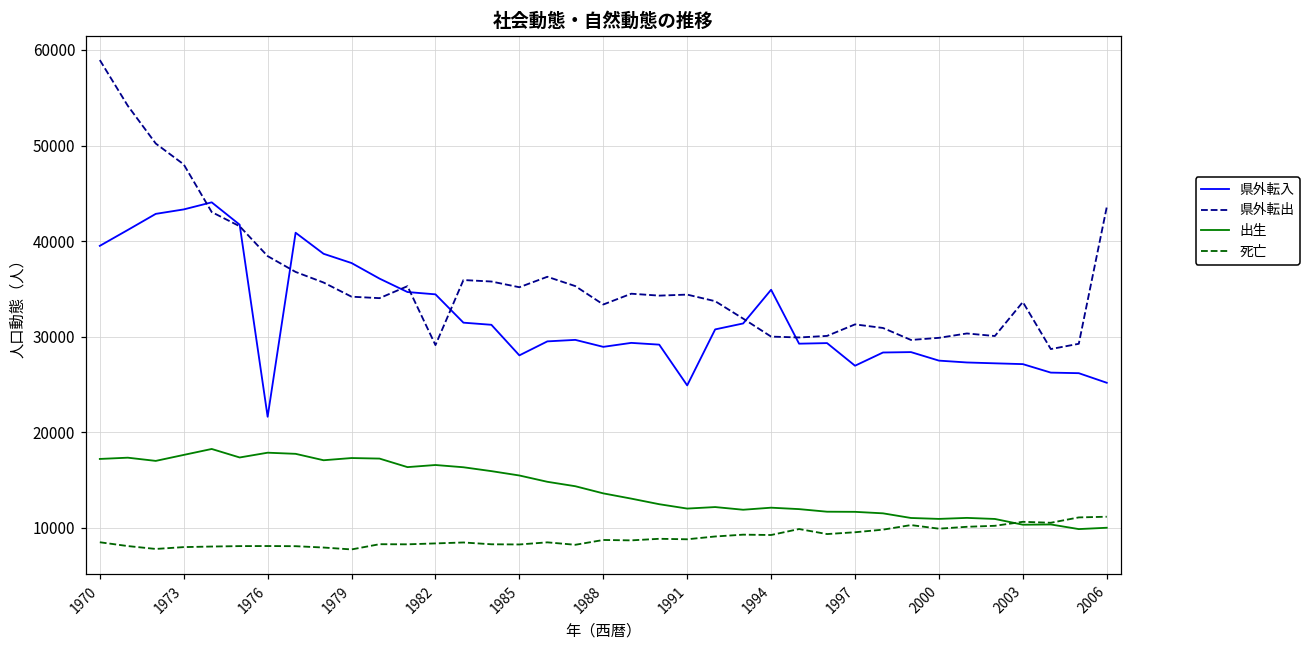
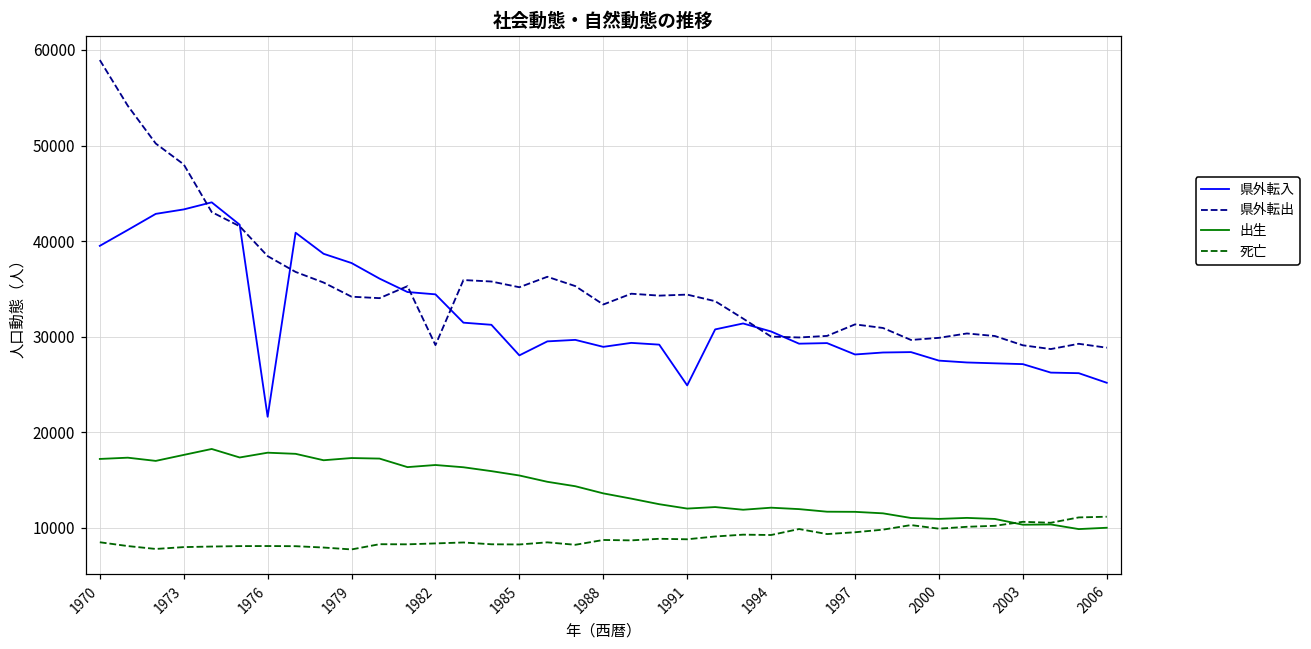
  {
    "県外転入": {
      "1970": 40000,
      "1973": 43000,
      "1976": 22000,
      "1979": 38000,
      "1982": 34000,
      "1985": 28000,
      "1988": 29000,
      "1991": 25000,
-     "1994": 35000,
-     "1997": 27000,
+     "1994": 31000,
+     "1997": 28000,
      "2000": 27000,
      "2003": 27000,
      "2006": 25000
    },
    "県外転出": {
      "1970": 59000,
      "1973": 48000,
      "1976": 38000,
      "1979": 34000,
      "1982": 29000,
      "1985": 35000,
      "1988": 33000,
      "1991": 34000,
      "1994": 30000,
      "1997": 31000,
      "2000": 30000,
-     "2003": 34000,
-     "2006": 44000
+     "2003": 29000,
+     "2006": 29000
    }
  }
